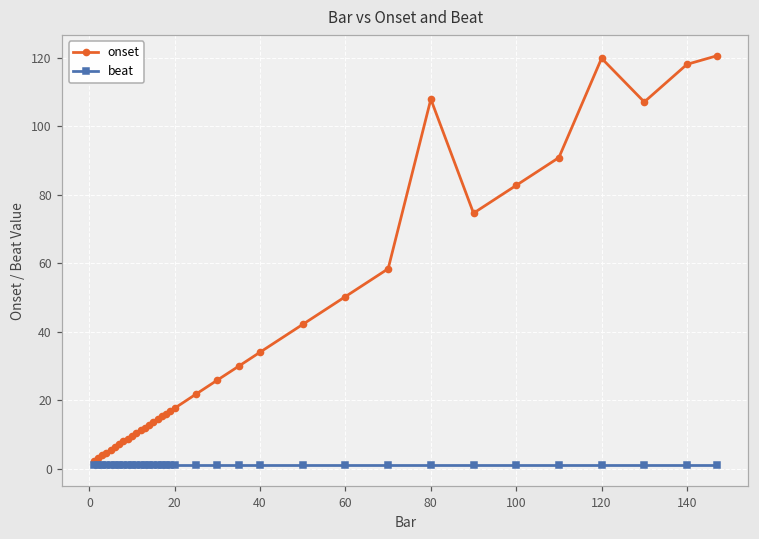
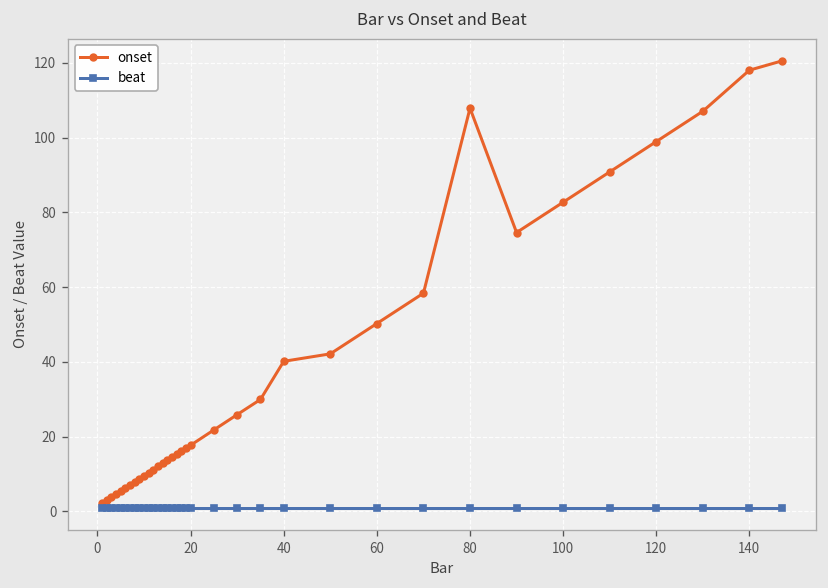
  {
    "onset": {
      "20": 18,
-     "40": 34,
+     "40": 40,
      "60": 50,
      "80": 108,
      "100": 83,
-     "120": 120,
+     "120": 99,
      "140": 118
    },
    "beat": {
      "20": 1,
      "40": 1,
      "60": 1,
      "80": 1,
      "100": 1,
      "120": 1,
      "140": 1
    }
  }
